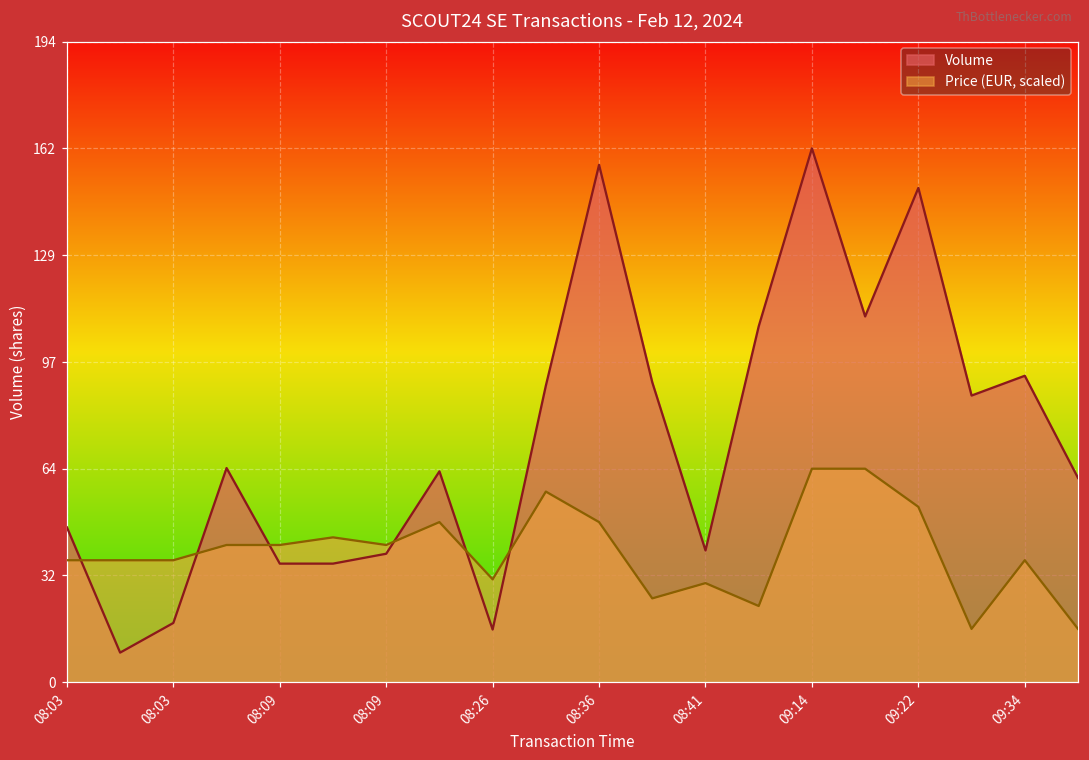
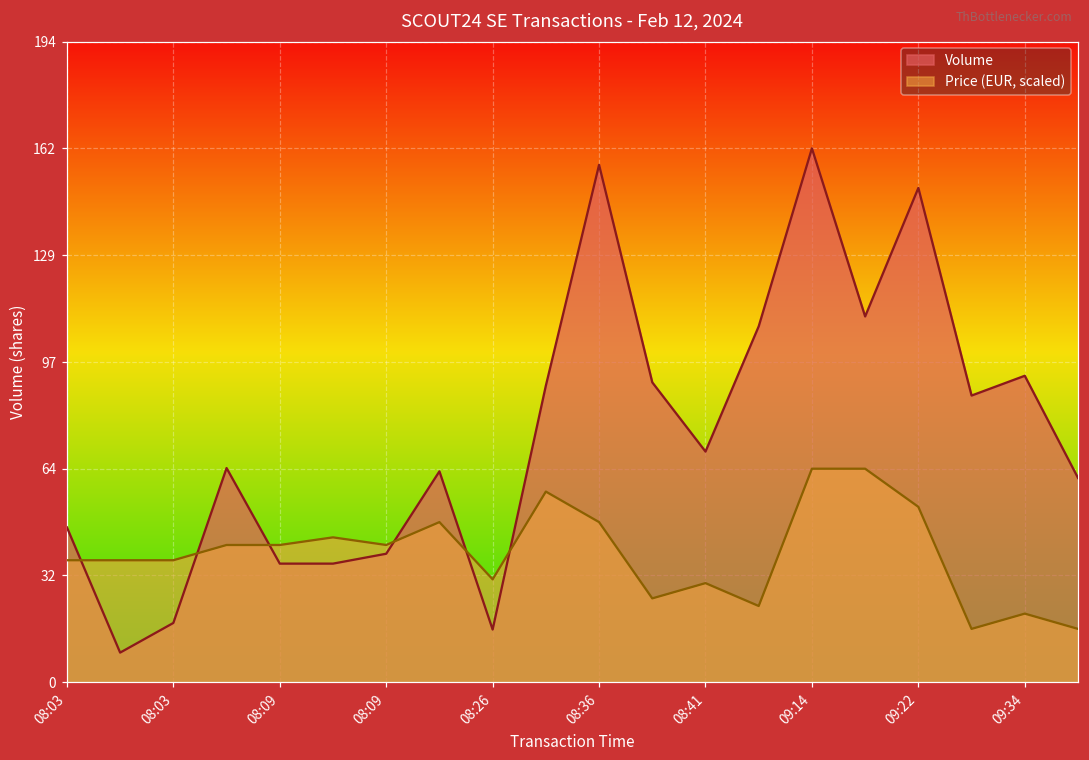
  {
    "Volume": {
      "08:26": 16,
-     "08:41": 40,
+     "08:41": 70,
      "09:14": 162,
      "09:22": 150,
      "09:34": 93
    },
    "Price (EUR, scaled)": {
      "08:26": 31,
      "08:41": 30,
      "09:14": 65,
      "09:22": 53,
-     "09:34": 37
+     "09:34": 21
    }
  }
